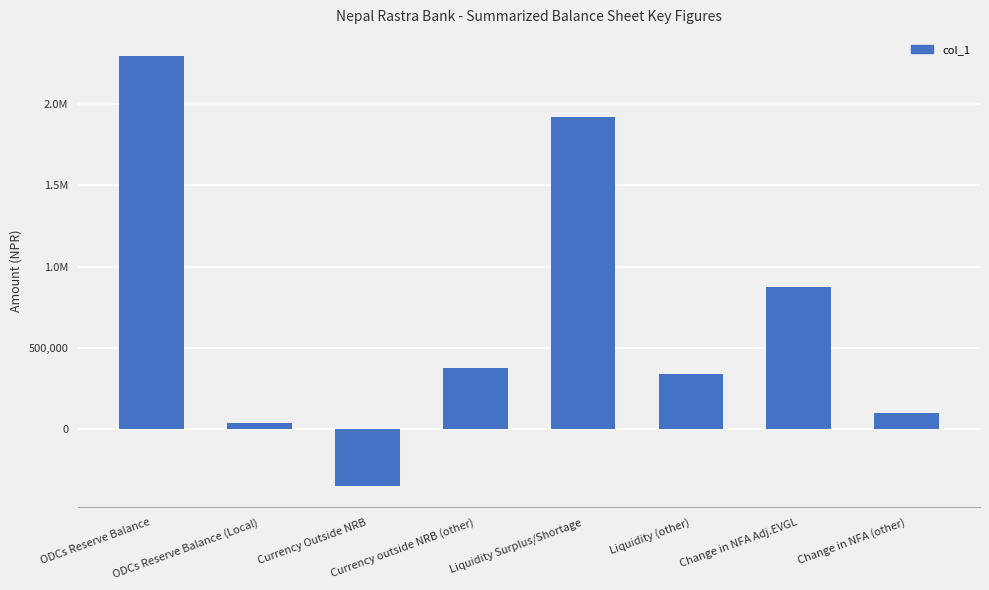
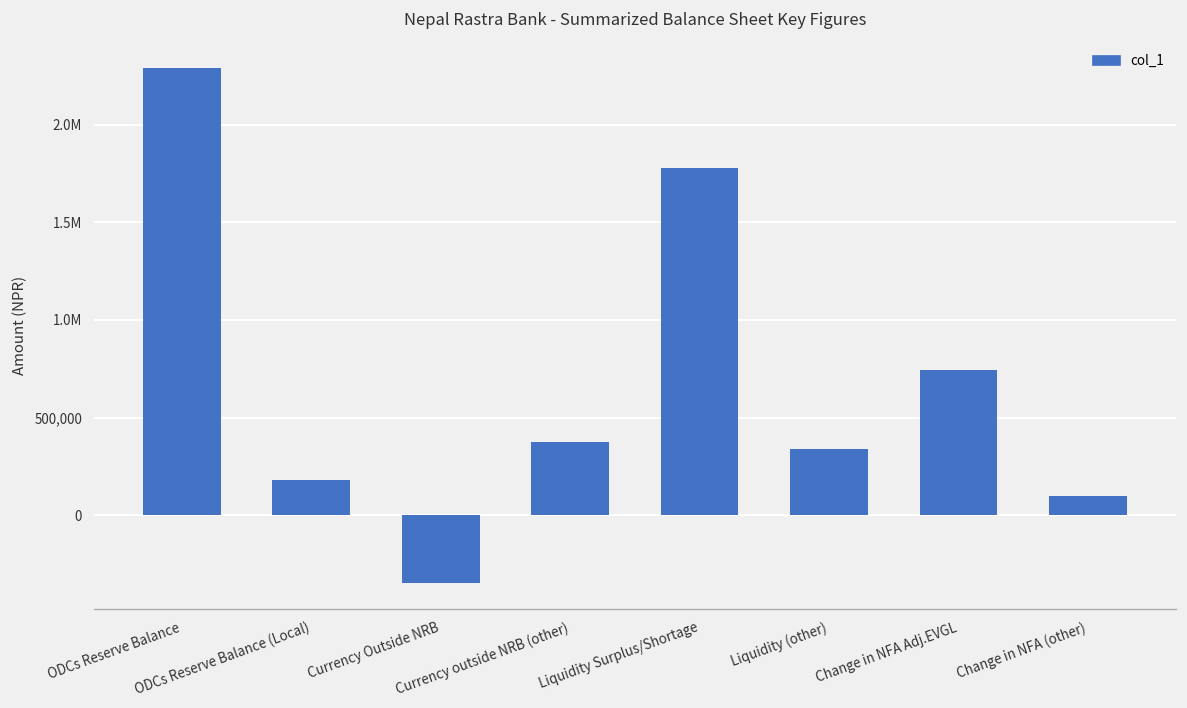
  {
    "ODCs Reserve Balance": "2,290,000",
-   "ODCs Reserve Balance (Local)": "40,000",
+   "ODCs Reserve Balance (Local)": "180,000",
    "Currency Outside NRB": "-350,000",
    "Currency outside NRB (other)": "370,000",
-   "Liquidity Surplus/Shortage": "1,920,000",
+   "Liquidity Surplus/Shortage": "1,780,000",
    "Liquidity (other)": "340,000",
-   "Change in NFA Adj.EVGL": "880,000",
+   "Change in NFA Adj.EVGL": "750,000",
    "Change in NFA (other)": "100,000"
  }
